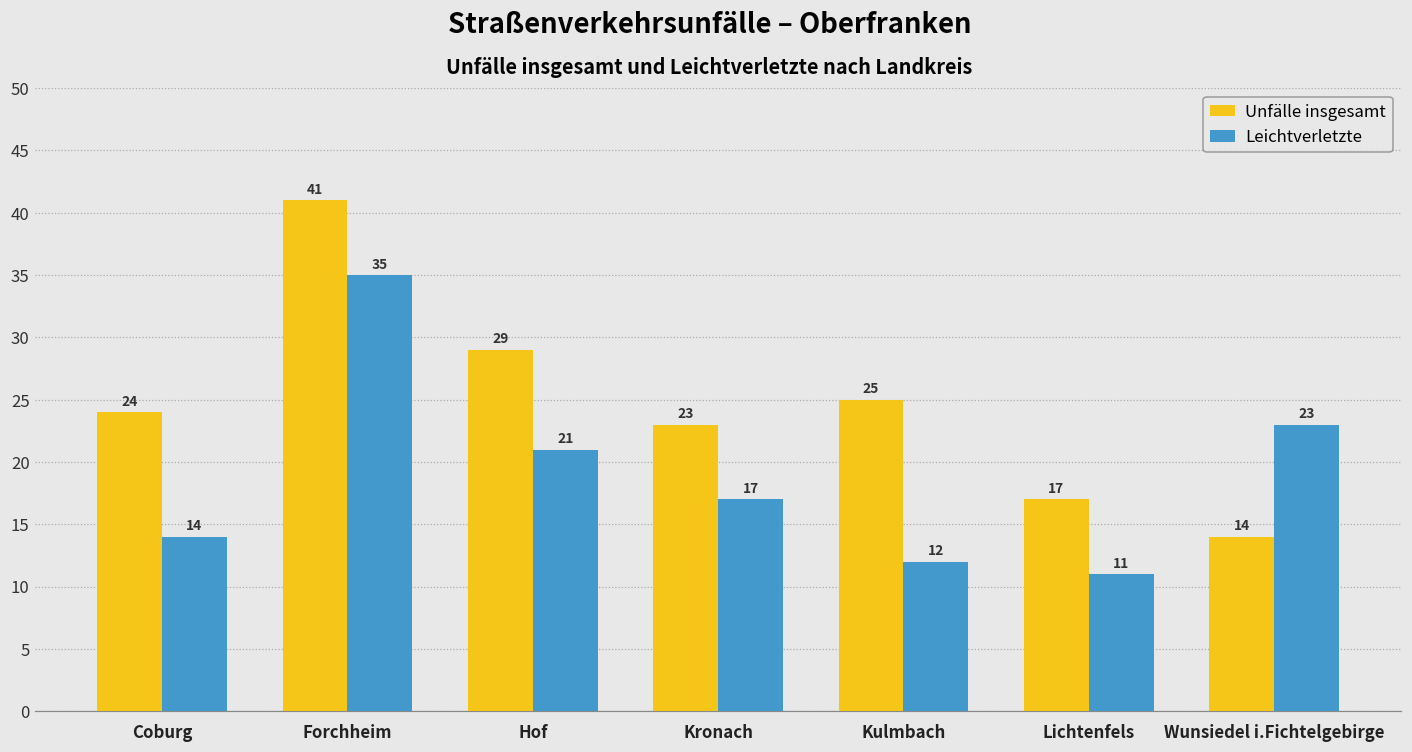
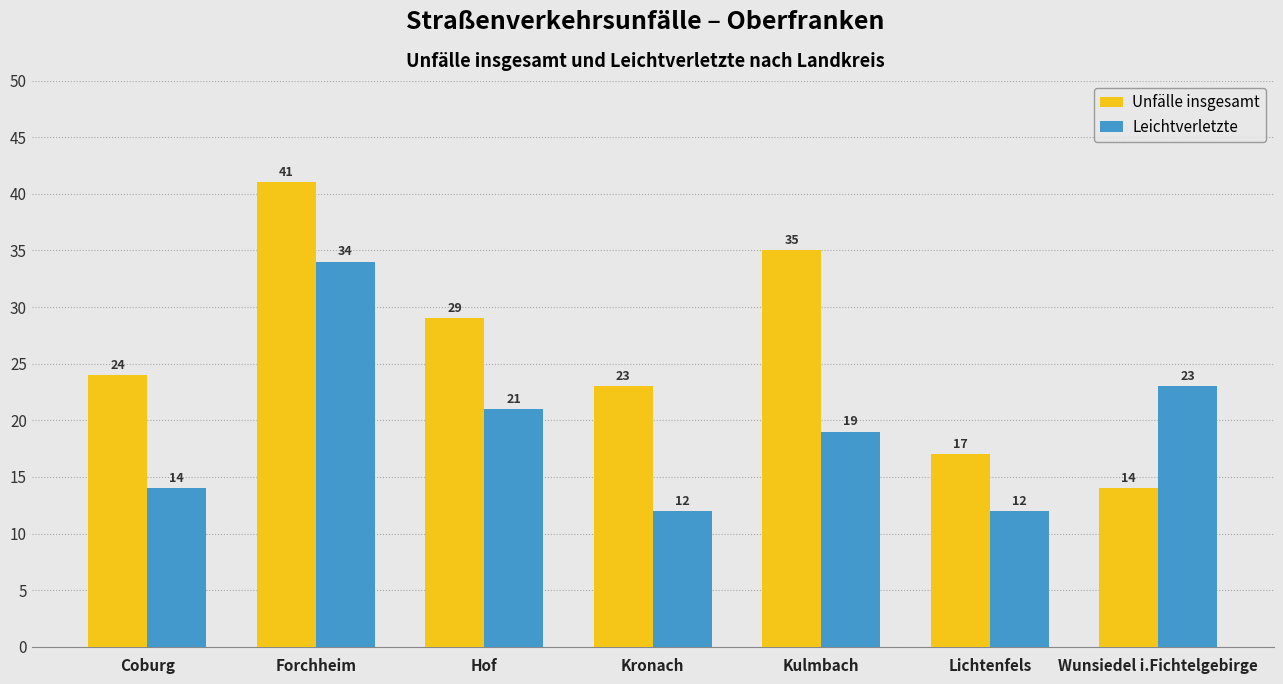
  {
    "Unfälle insgesamt": {
      "Coburg": 24,
      "Forchheim": 41,
      "Hof": 29,
      "Kronach": 23,
-     "Kulmbach": 25,
+     "Kulmbach": 35,
      "Lichtenfels": 17,
      "Wunsiedel i.Fichtelgebirge": 14
    },
    "Leichtverletzte": {
      "Coburg": 14,
-     "Forchheim": 35,
+     "Forchheim": 34,
      "Hof": 21,
-     "Kronach": 17,
-     "Kulmbach": 12,
-     "Lichtenfels": 11,
+     "Kronach": 12,
+     "Kulmbach": 19,
+     "Lichtenfels": 12,
      "Wunsiedel i.Fichtelgebirge": 23
    }
  }
